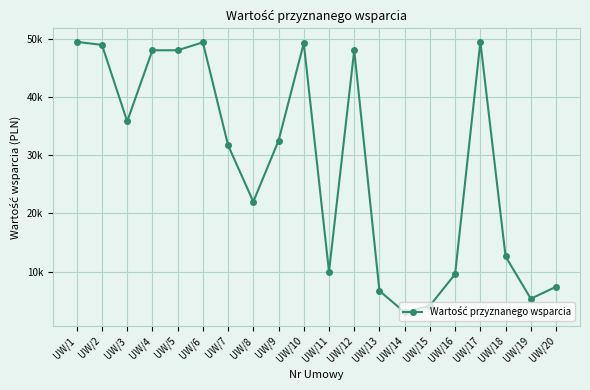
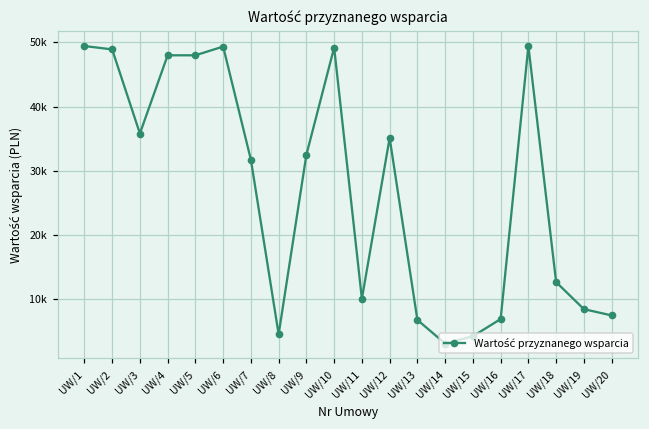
  {
    "UW/1": 49000,
    "UW/2": 49000,
    "UW/3": 36000,
    "UW/4": 48000,
    "UW/5": 48000,
    "UW/6": 49000,
    "UW/7": 32000,
-   "UW/8": 22000,
+   "UW/8": 4000,
    "UW/9": 32000,
    "UW/10": 49000,
    "UW/11": 10000,
-   "UW/12": 48000,
+   "UW/12": 35000,
    "UW/13": 7000,
-   "UW/16": 10000,
+   "UW/16": 7000,
    "UW/17": 49000,
    "UW/18": 13000,
-   "UW/19": 5000,
+   "UW/19": 8000,
    "UW/20": 7000
  }
